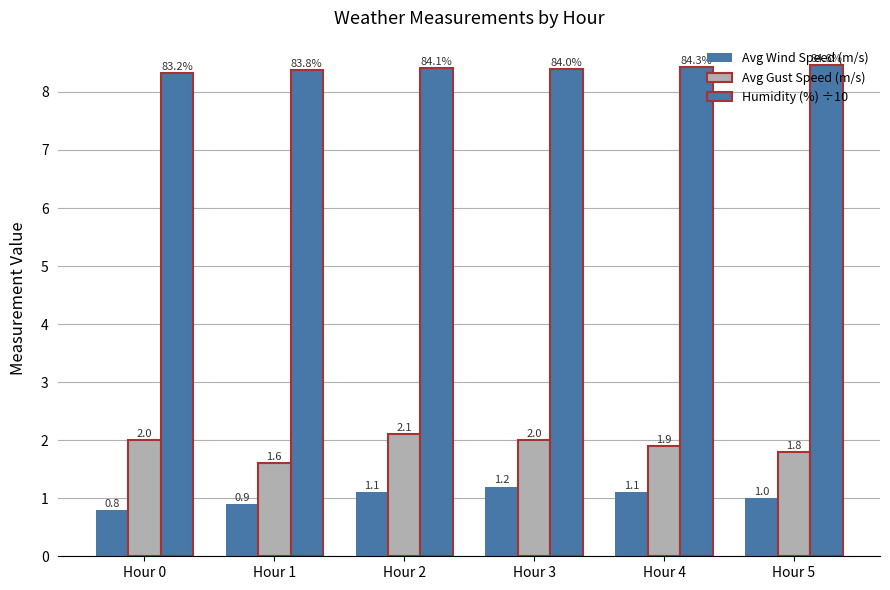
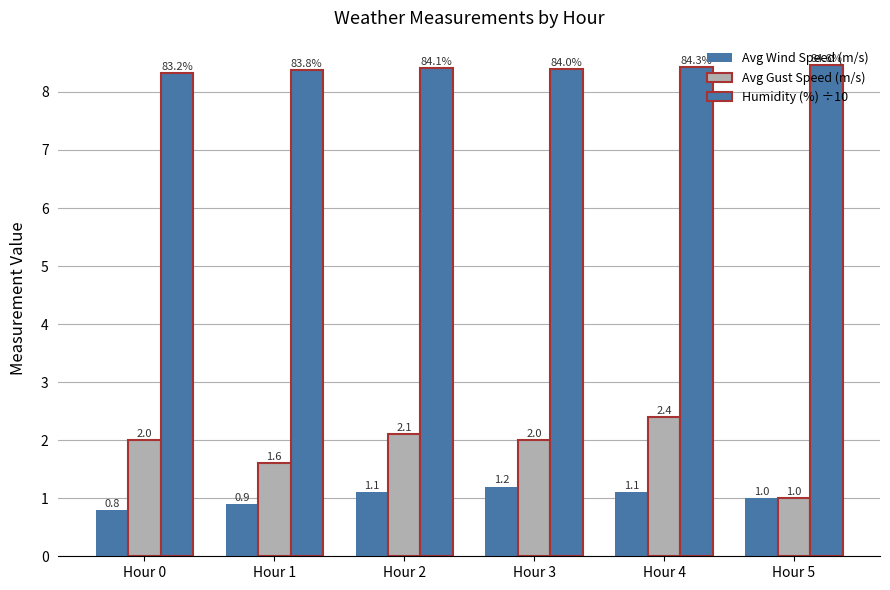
  {
    "Avg Gust Speed (m/s)": {
      "Hour 0": 2.0,
      "Hour 1": 1.6,
      "Hour 2": 2.1,
      "Hour 3": 2.0,
-     "Hour 4": 1.9,
-     "Hour 5": 1.8
+     "Hour 4": 2.4,
+     "Hour 5": 1.0
    }
  }
